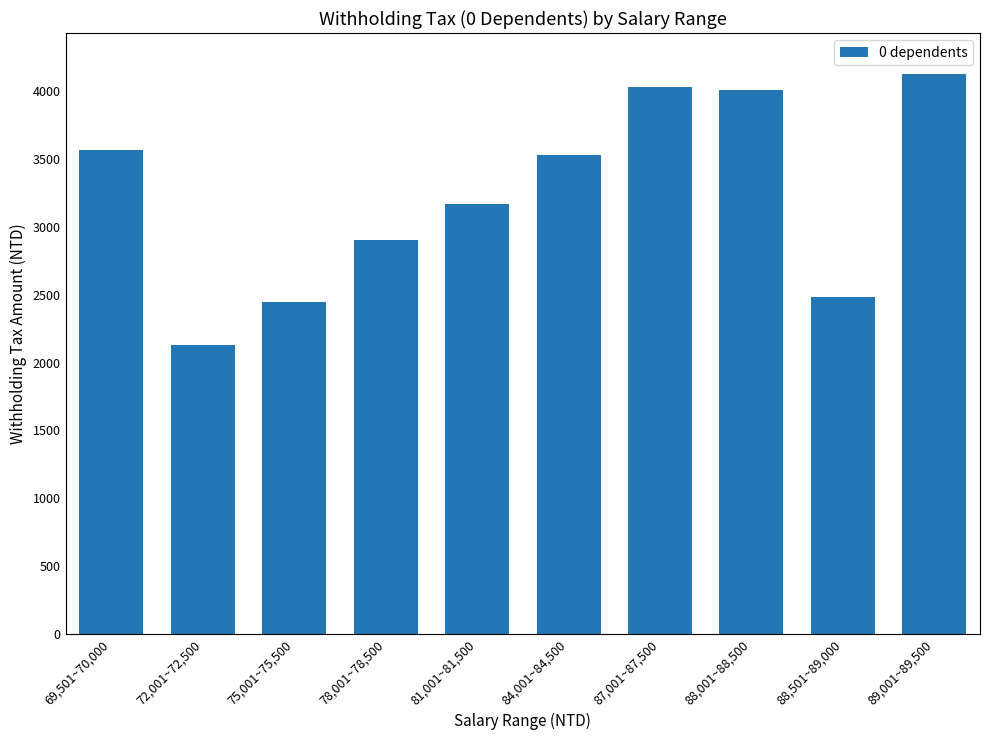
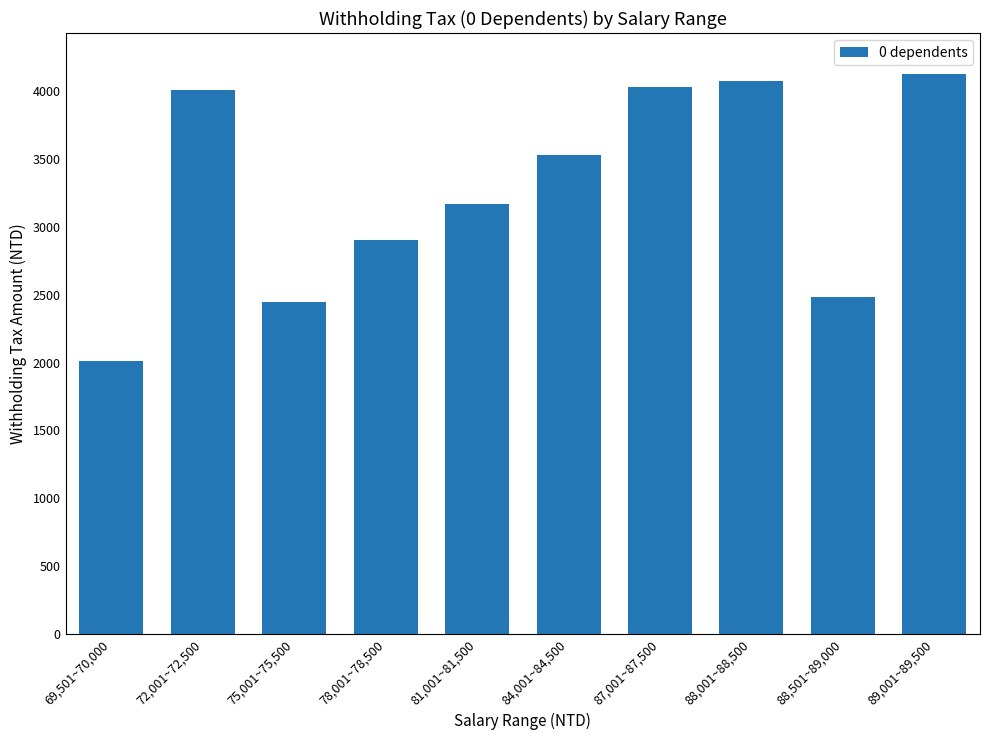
  {
-   "69,501~70,000": 3570,
-   "72,001~72,500": 2130,
+   "69,501~70,000": 2010,
+   "72,001~72,500": 4010,
    "75,001~75,500": 2450,
    "78,001~78,500": 2910,
    "81,001~81,500": 3170,
    "84,001~84,500": 3530,
    "87,001~87,500": 4030,
-   "88,001~88,500": 4010,
+   "88,001~88,500": 4080,
    "88,501~89,000": 2480,
    "89,001~89,500": 4130
  }
